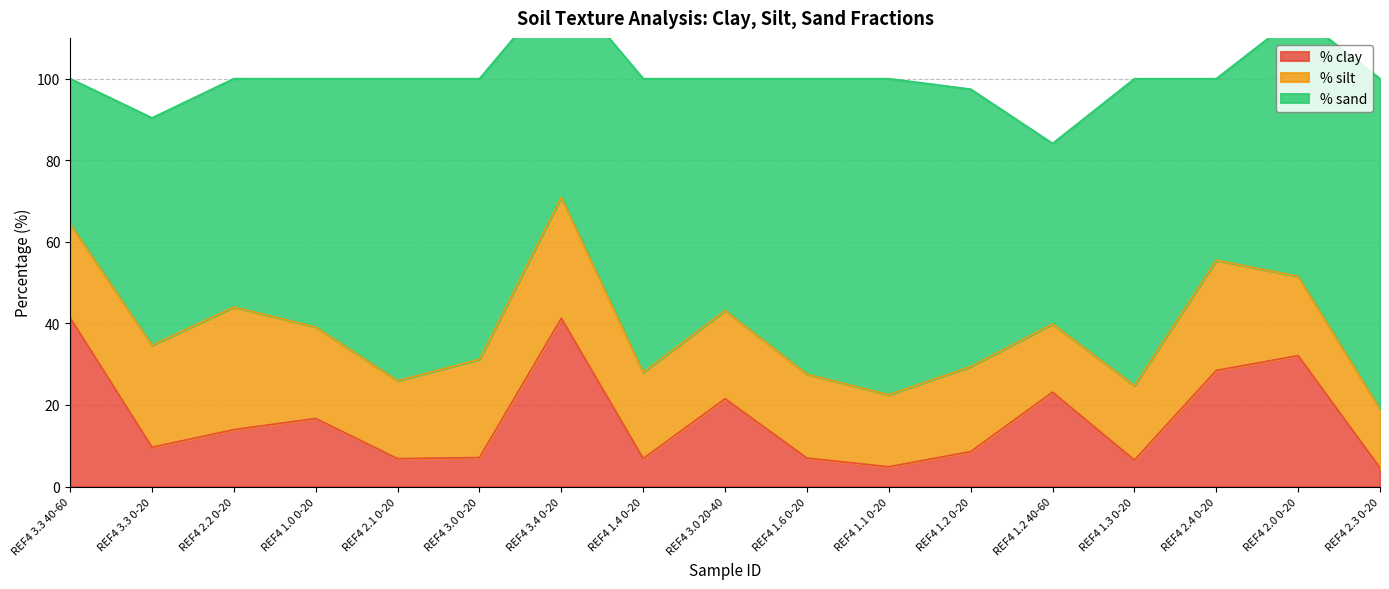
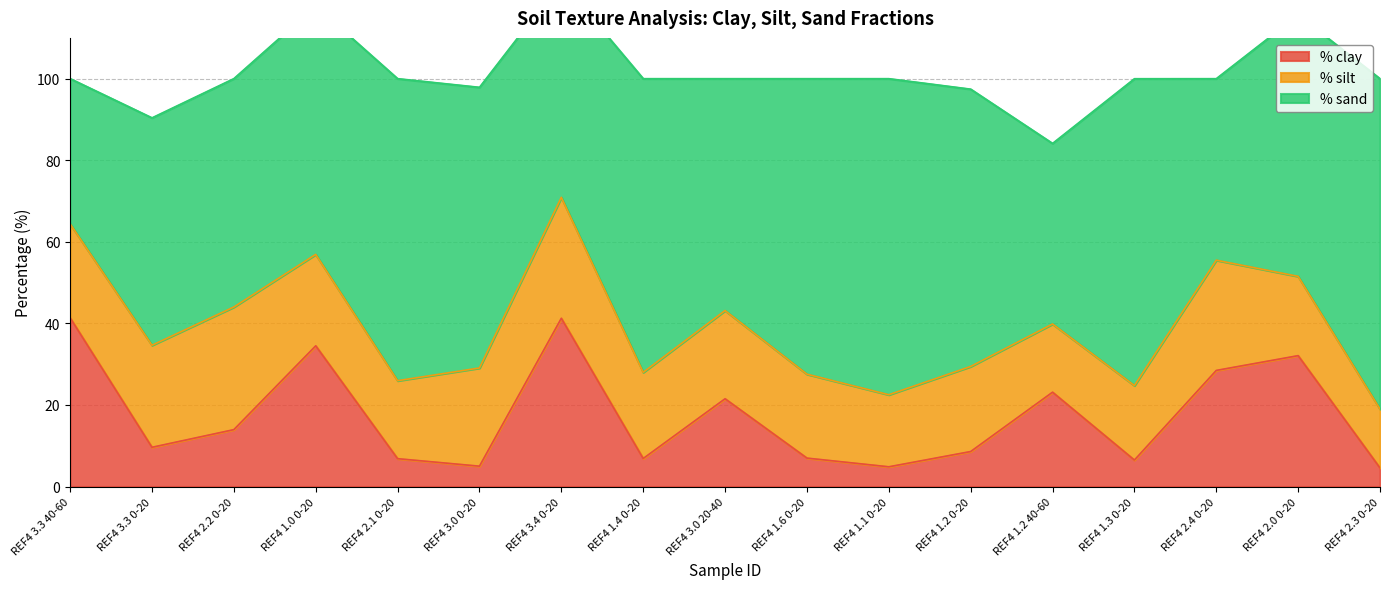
  {
    "% clay": {
      "REF4 3.3 40-60": 41,
      "REF4 3.3 0-20": 10,
      "REF4 2.2 0-20": 14,
-     "REF4 1.0 0-20": 17,
+     "REF4 1.0 0-20": 35,
      "REF4 2.1 0-20": 7,
-     "REF4 3.0 0-20": 7,
+     "REF4 3.0 0-20": 5,
      "REF4 3.4 0-20": 41,
      "REF4 1.4 0-20": 7,
      "REF4 3.0 20-40": 22,
      "REF4 1.6 0-20": 7,
      "REF4 1.1 0-20": 5,
      "REF4 1.2 0-20": 9,
      "REF4 1.2 40-60": 23,
      "REF4 1.3 0-20": 6,
      "REF4 2.4 0-20": 28,
      "REF4 2.0 0-20": 32,
      "REF4 2.3 0-20": 5
    },
    "% silt": {
      "REF4 3.3 40-60": 23,
      "REF4 3.3 0-20": 25,
      "REF4 2.2 0-20": 30,
      "REF4 1.0 0-20": 22,
      "REF4 2.1 0-20": 19,
      "REF4 3.0 0-20": 24,
      "REF4 3.4 0-20": 30,
      "REF4 1.4 0-20": 21,
      "REF4 3.0 20-40": 22,
      "REF4 1.6 0-20": 21,
      "REF4 1.1 0-20": 18,
      "REF4 1.2 0-20": 21,
      "REF4 1.2 40-60": 17,
      "REF4 1.3 0-20": 18,
      "REF4 2.4 0-20": 27,
      "REF4 2.0 0-20": 19,
      "REF4 2.3 0-20": 14
    },
    "% sand": {
      "REF4 3.3 40-60": 36,
      "REF4 3.3 0-20": 56,
      "REF4 2.2 0-20": 56,
      "REF4 2.1 0-20": 74,
      "REF4 3.0 0-20": 69,
      "REF4 1.4 0-20": 72,
      "REF4 3.0 20-40": 57,
      "REF4 1.6 0-20": 72,
      "REF4 1.1 0-20": 77,
      "REF4 1.2 0-20": 68,
      "REF4 1.2 40-60": 44,
      "REF4 1.3 0-20": 75,
      "REF4 2.4 0-20": 45,
      "REF4 2.3 0-20": 81
    }
  }
